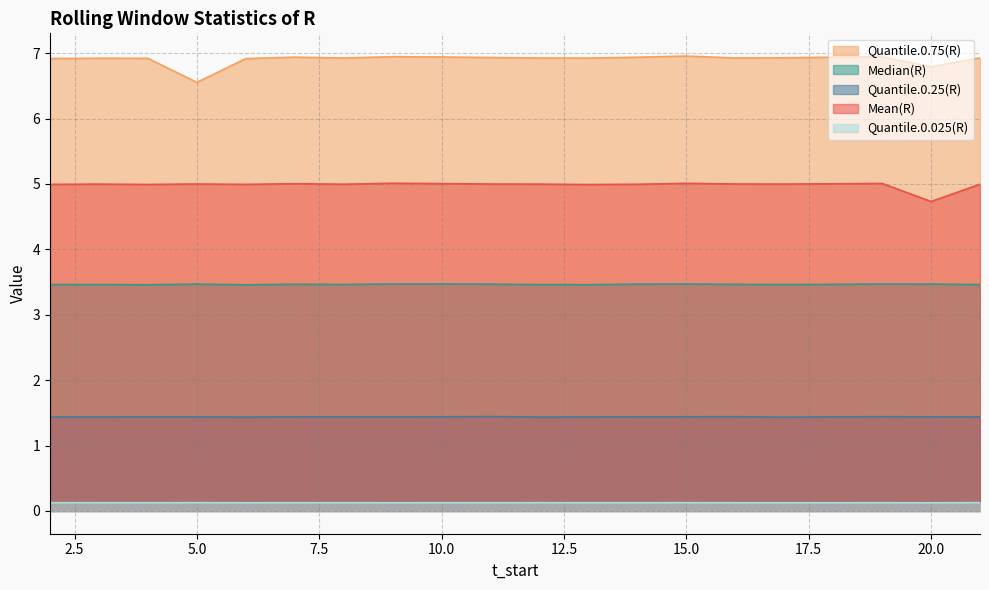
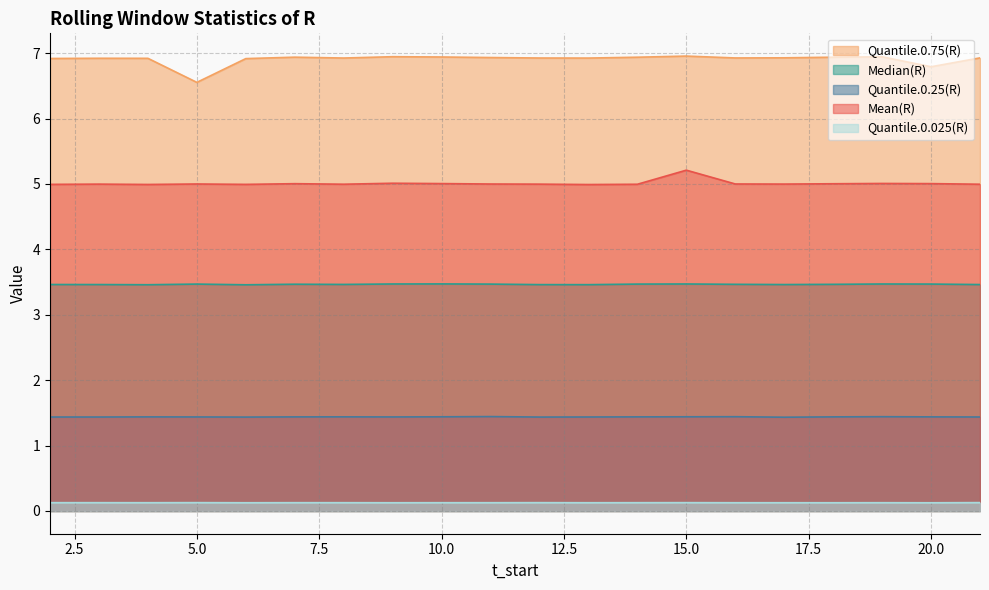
  {
    "Quantile.0.75(R)": {
      "5.0": 6.6,
      "10.0": 6.9,
      "15.0": 7.0
    },
    "Mean(R)": {
      "5.0": 5.0,
      "10.0": 5.0,
-     "15.0": 5.0,
-     "20.0": 4.7
+     "15.0": 5.2,
+     "20.0": 5.0
    },
    "Quantile.0.025(R)": {
      "5.0": 0.1,
      "10.0": 0.1,
      "15.0": 0.1,
      "20.0": 0.1
    }
  }
